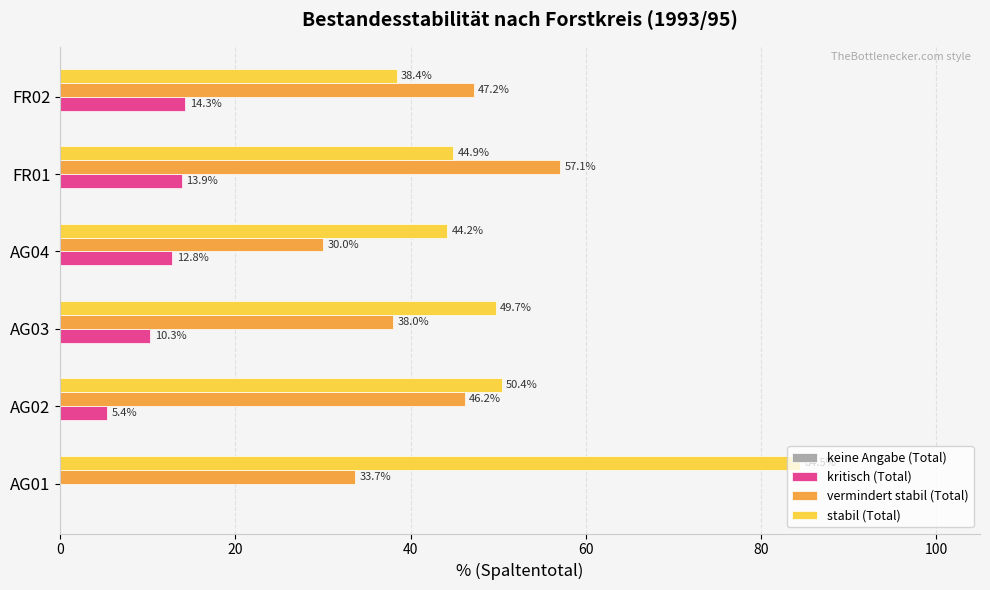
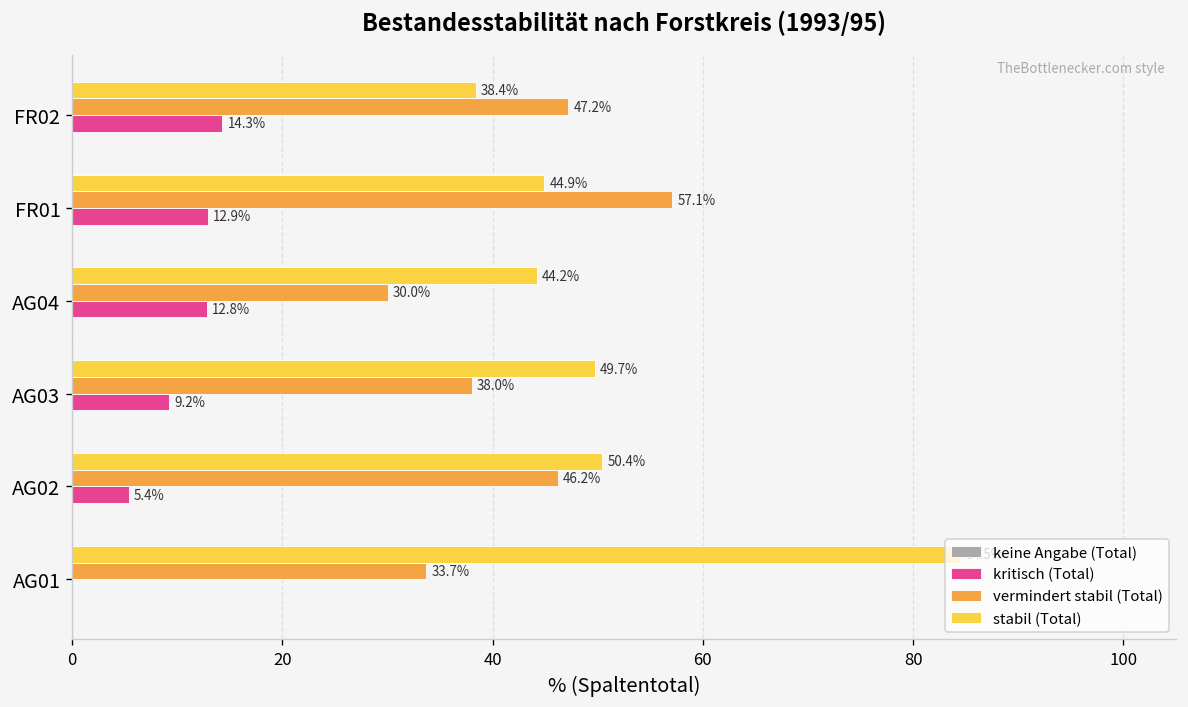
  {
    "keine Angabe (Total)": {
      "FR02": "0",
      "FR01": "0",
      "AG04": "0",
      "AG03": "0",
      "AG02": "0",
      "AG01": "0"
    },
    "kritisch (Total)": {
      "FR02": "14.3%",
-     "FR01": "13.9%",
+     "FR01": "12.9%",
      "AG04": "12.8%",
-     "AG03": "10.3%",
+     "AG03": "9.2%",
      "AG02": "5.4%"
    }
  }
